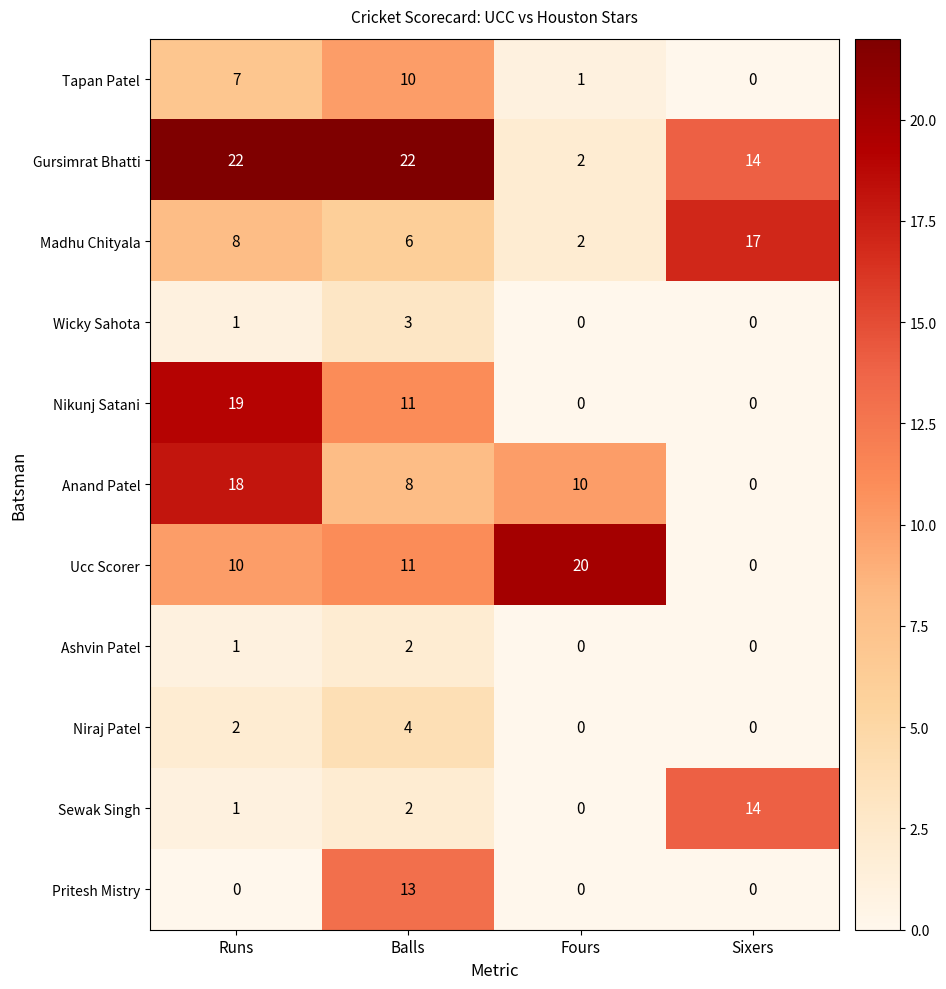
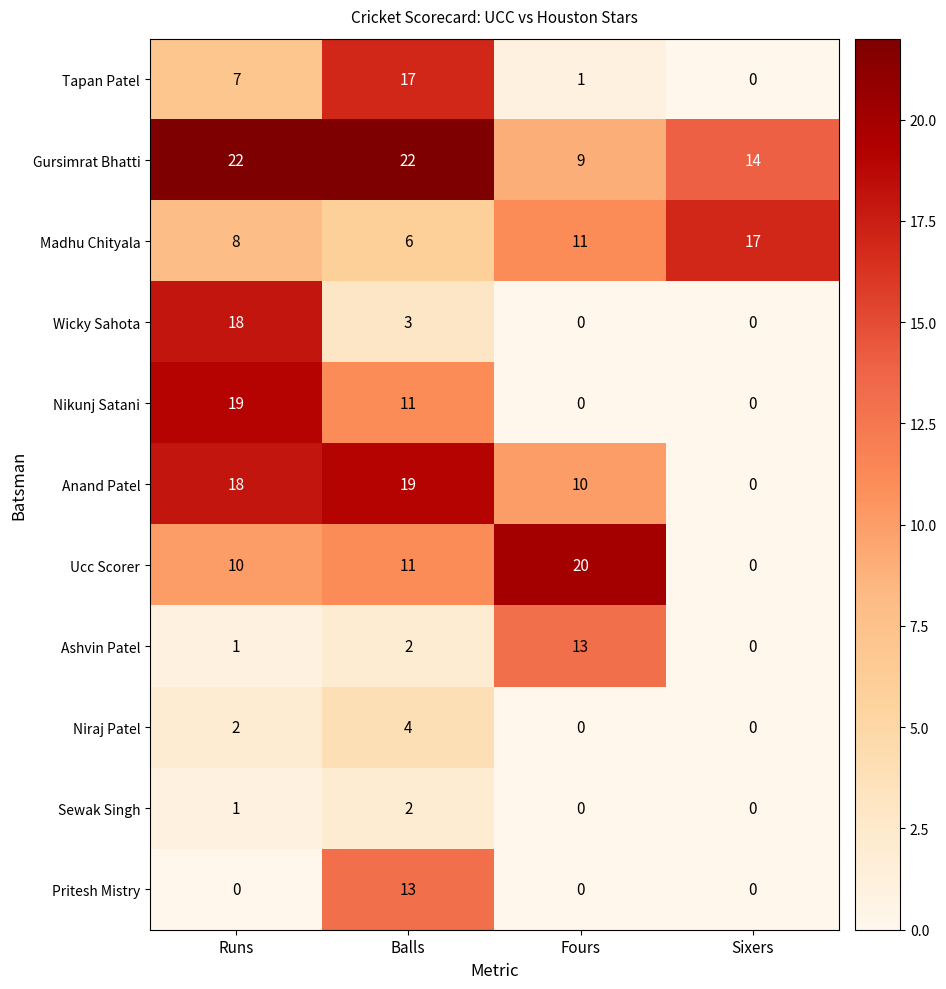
  {
    "Tapan Patel": {
      "Runs": 7,
-     "Balls": 10,
+     "Balls": 17,
      "Fours": 1,
      "Sixers": 0
    },
    "Gursimrat Bhatti": {
      "Runs": 22,
      "Balls": 22,
-     "Fours": 2,
+     "Fours": 9,
      "Sixers": 14
    },
    "Madhu Chityala": {
      "Runs": 8,
      "Balls": 6,
-     "Fours": 2,
+     "Fours": 11,
      "Sixers": 17
    },
    "Wicky Sahota": {
-     "Runs": 1,
+     "Runs": 18,
      "Balls": 3,
      "Fours": 0,
      "Sixers": 0
    },
    "Nikunj Satani": {
      "Runs": 19,
      "Balls": 11,
      "Fours": 0,
      "Sixers": 0
    },
    "Anand Patel": {
      "Runs": 18,
-     "Balls": 8,
+     "Balls": 19,
      "Fours": 10,
      "Sixers": 0
    },
    "Ucc Scorer": {
      "Runs": 10,
      "Balls": 11,
      "Fours": 20,
      "Sixers": 0
    },
    "Ashvin Patel": {
      "Runs": 1,
      "Balls": 2,
-     "Fours": 0,
+     "Fours": 13,
      "Sixers": 0
    },
    "Niraj Patel": {
      "Runs": 2,
      "Balls": 4,
      "Fours": 0,
      "Sixers": 0
    },
    "Sewak Singh": {
      "Runs": 1,
      "Balls": 2,
      "Fours": 0,
-     "Sixers": 14
+     "Sixers": 0
    },
    "Pritesh Mistry": {
      "Runs": 0,
      "Balls": 13,
      "Fours": 0,
      "Sixers": 0
    }
  }
